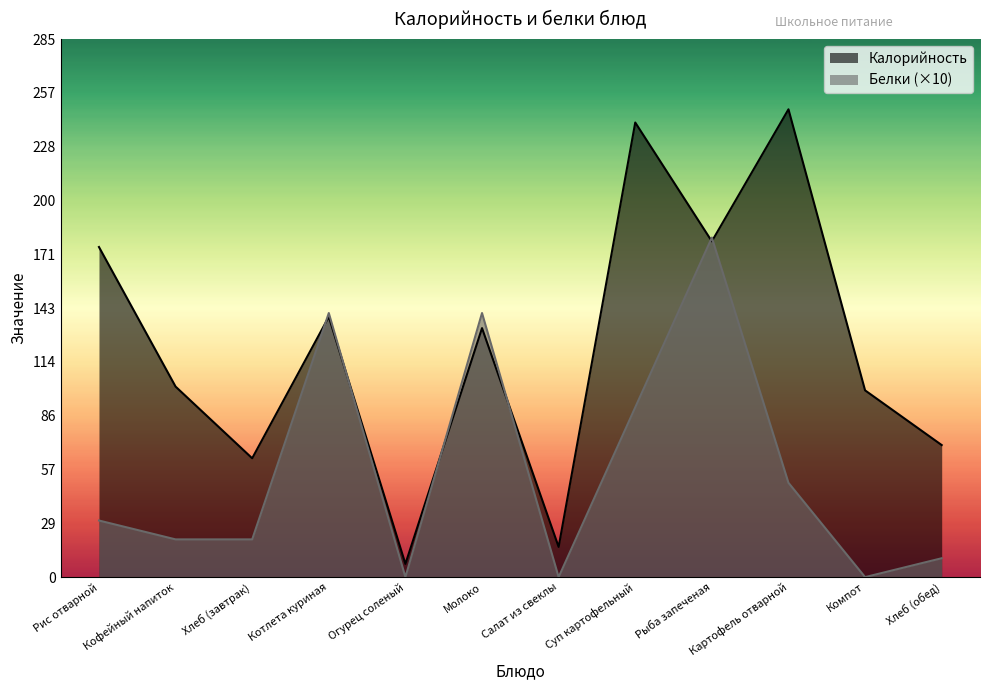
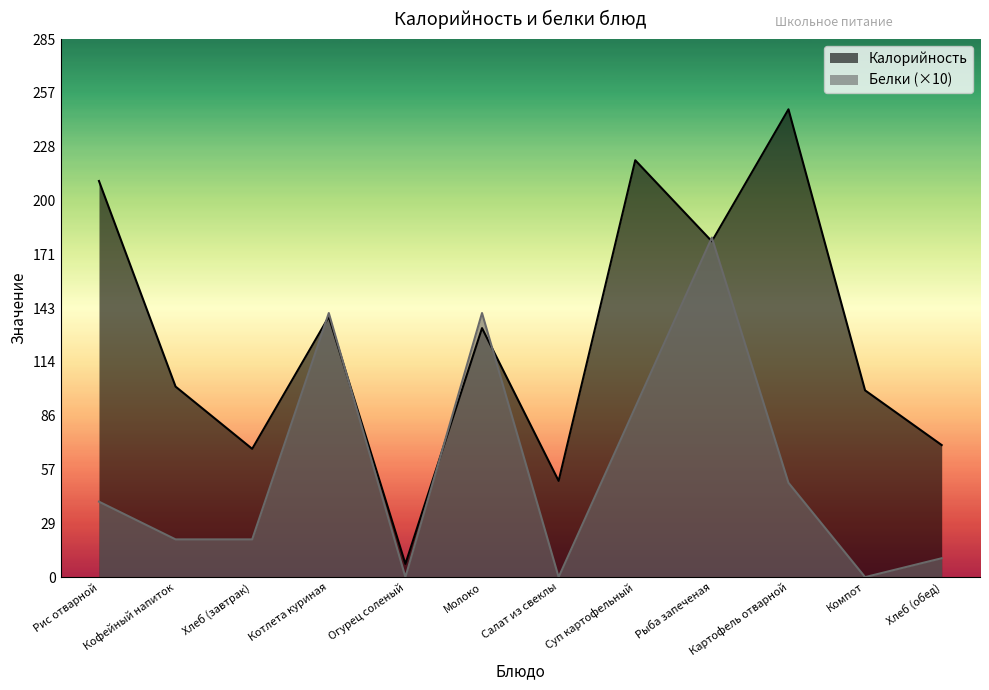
  {
    "Калорийность": {
-     "Рис отварной": 175,
+     "Рис отварной": 210,
      "Кофейный напиток": 101,
-     "Хлеб (завтрак)": 63,
+     "Хлеб (завтрак)": 68,
      "Котлета куриная": 138,
      "Огурец соленый": 7,
      "Молоко": 132,
-     "Салат из свеклы": 16,
-     "Суп картофельный": 241,
+     "Салат из свеклы": 51,
+     "Суп картофельный": 221,
      "Рыба запеченая": 178,
      "Картофель отварной": 248,
      "Компот": 99,
      "Хлеб (обед)": 70
    },
    "Белки (×10)": {
-     "Рис отварной": 30,
+     "Рис отварной": 40,
      "Кофейный напиток": 20,
      "Хлеб (завтрак)": 20,
      "Котлета куриная": 140,
      "Огурец соленый": 0,
      "Молоко": 140,
      "Салат из свеклы": 0,
      "Суп картофельный": 90,
      "Рыба запеченая": 180,
      "Картофель отварной": 50,
      "Компот": 0,
      "Хлеб (обед)": 10
    }
  }
